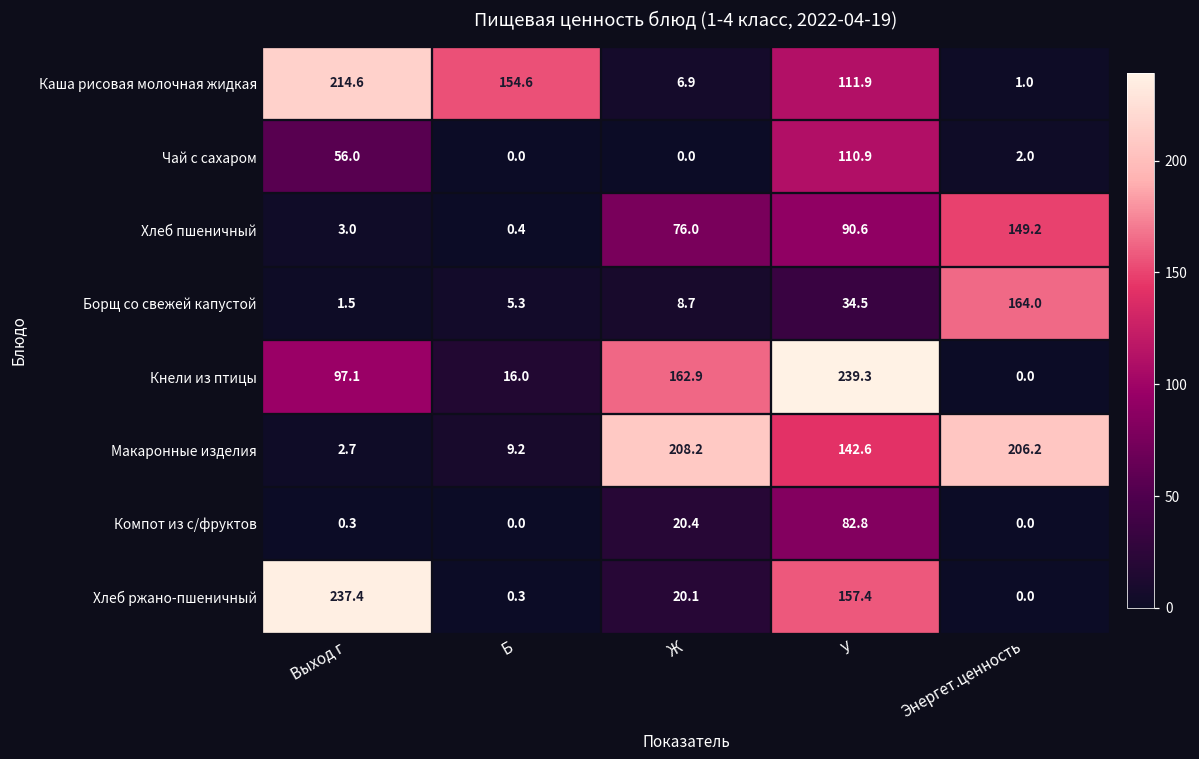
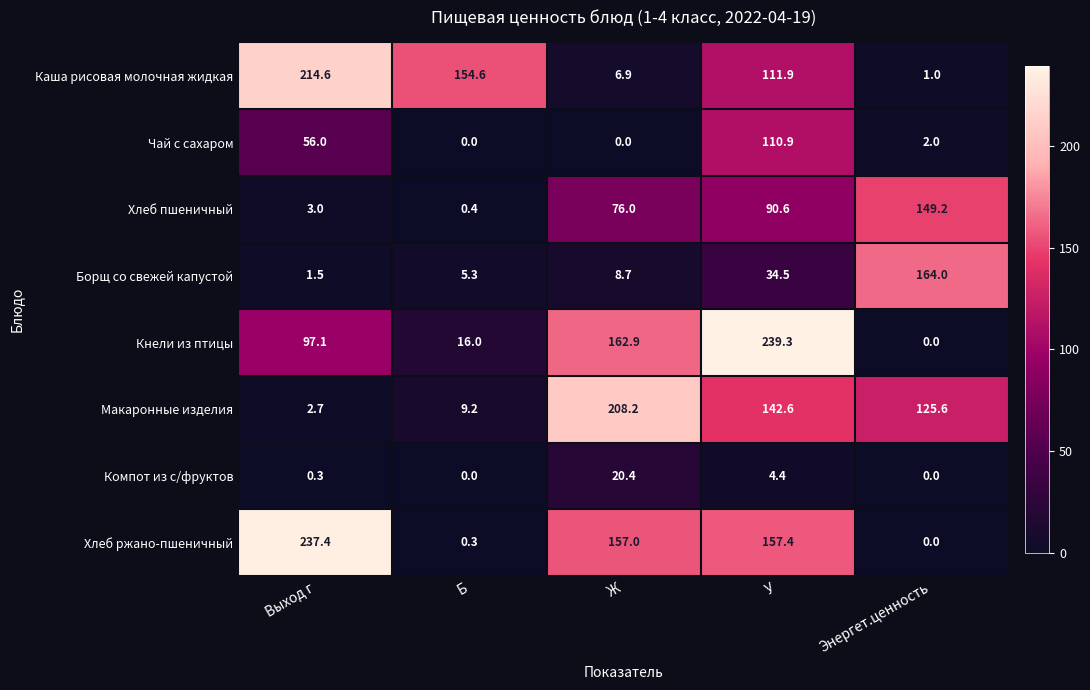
  {
    "Каша рисовая молочная жидкая": {
      "Выход г": 214.6,
      "Б": 154.6,
      "Ж": 6.9,
      "У": 111.9,
      "Энергет.ценность": 1.0
    },
    "Чай с сахаром": {
      "Выход г": 56.0,
      "Б": 0.0,
      "Ж": 0.0,
      "У": 110.9,
      "Энергет.ценность": 2.0
    },
    "Хлеб пшеничный": {
      "Выход г": 3.0,
      "Б": 0.4,
      "Ж": 76.0,
      "У": 90.6,
      "Энергет.ценность": 149.2
    },
    "Борщ со свежей капустой": {
      "Выход г": 1.5,
      "Б": 5.3,
      "Ж": 8.7,
      "У": 34.5,
      "Энергет.ценность": 164.0
    },
    "Кнели из птицы": {
      "Выход г": 97.1,
      "Б": 16.0,
      "Ж": 162.9,
      "У": 239.3,
      "Энергет.ценность": 0.0
    },
    "Макаронные изделия": {
      "Выход г": 2.7,
      "Б": 9.2,
      "Ж": 208.2,
      "У": 142.6,
-     "Энергет.ценность": 206.2
+     "Энергет.ценность": 125.6
    },
    "Компот из с/фруктов": {
      "Выход г": 0.3,
      "Б": 0.0,
      "Ж": 20.4,
-     "У": 82.8,
+     "У": 4.4,
      "Энергет.ценность": 0.0
    },
    "Хлеб ржано-пшеничный": {
      "Выход г": 237.4,
      "Б": 0.3,
-     "Ж": 20.1,
+     "Ж": 157.0,
      "У": 157.4,
      "Энергет.ценность": 0.0
    }
  }
